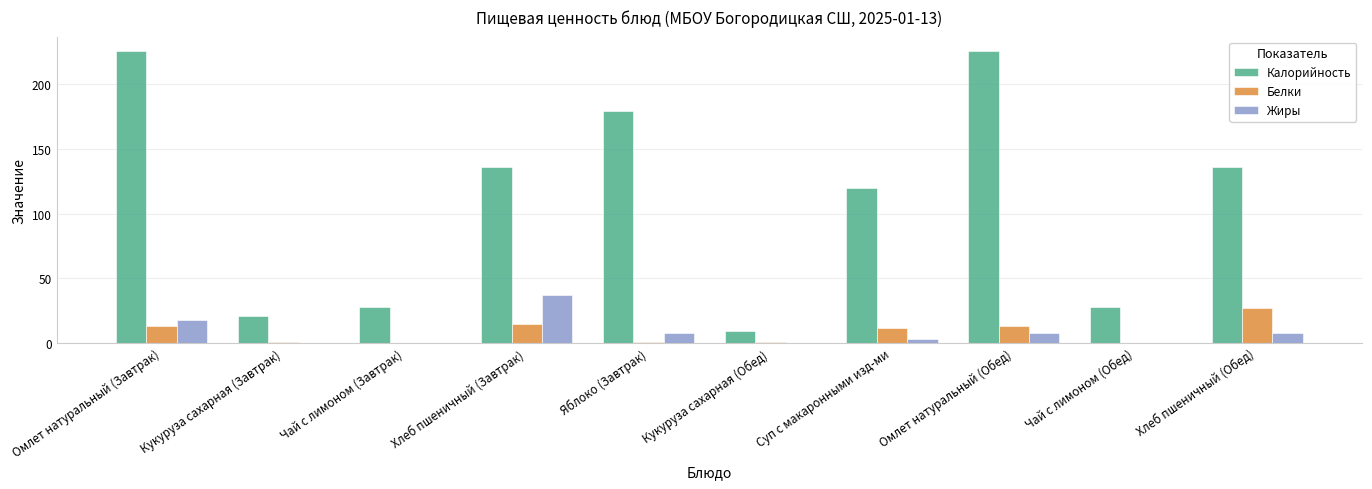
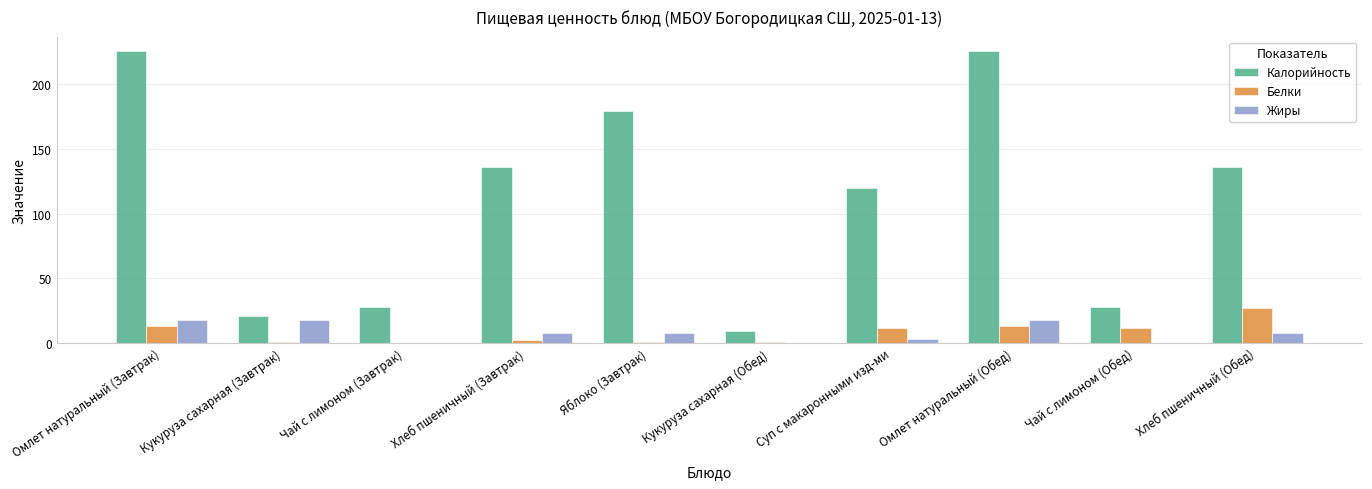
  {
    "Калорийность": {
      "Омлет натуральный (Завтрак)": 226,
      "Кукуруза сахарная (Завтрак)": 21,
      "Чай с лимоном (Завтрак)": 28,
      "Хлеб пшеничный (Завтрак)": 136,
      "Яблоко (Завтрак)": 179,
      "Кукуруза сахарная (Обед)": 10,
      "Суп с макаронными изд-ми": 120,
      "Омлет натуральный (Обед)": 226,
      "Чай с лимоном (Обед)": 28,
      "Хлеб пшеничный (Обед)": 136
    },
    "Белки": {
      "Омлет натуральный (Завтрак)": 13,
-     "Хлеб пшеничный (Завтрак)": 15,
+     "Хлеб пшеничный (Завтрак)": 2,
      "Суп с макаронными изд-ми": 11,
      "Омлет натуральный (Обед)": 13,
-     "Чай с лимоном (Обед)": 0,
+     "Чай с лимоном (Обед)": 11,
      "Хлеб пшеничный (Обед)": 27
    },
    "Жиры": {
      "Омлет натуральный (Завтрак)": 18,
-     "Кукуруза сахарная (Завтрак)": 0,
+     "Кукуруза сахарная (Завтрак)": 18,
      "Чай с лимоном (Завтрак)": 0,
-     "Хлеб пшеничный (Завтрак)": 37,
+     "Хлеб пшеничный (Завтрак)": 8,
      "Яблоко (Завтрак)": 8,
      "Суп с макаронными изд-ми": 3,
-     "Омлет натуральный (Обед)": 8,
+     "Омлет натуральный (Обед)": 18,
      "Чай с лимоном (Обед)": 0,
      "Хлеб пшеничный (Обед)": 8
    }
  }
